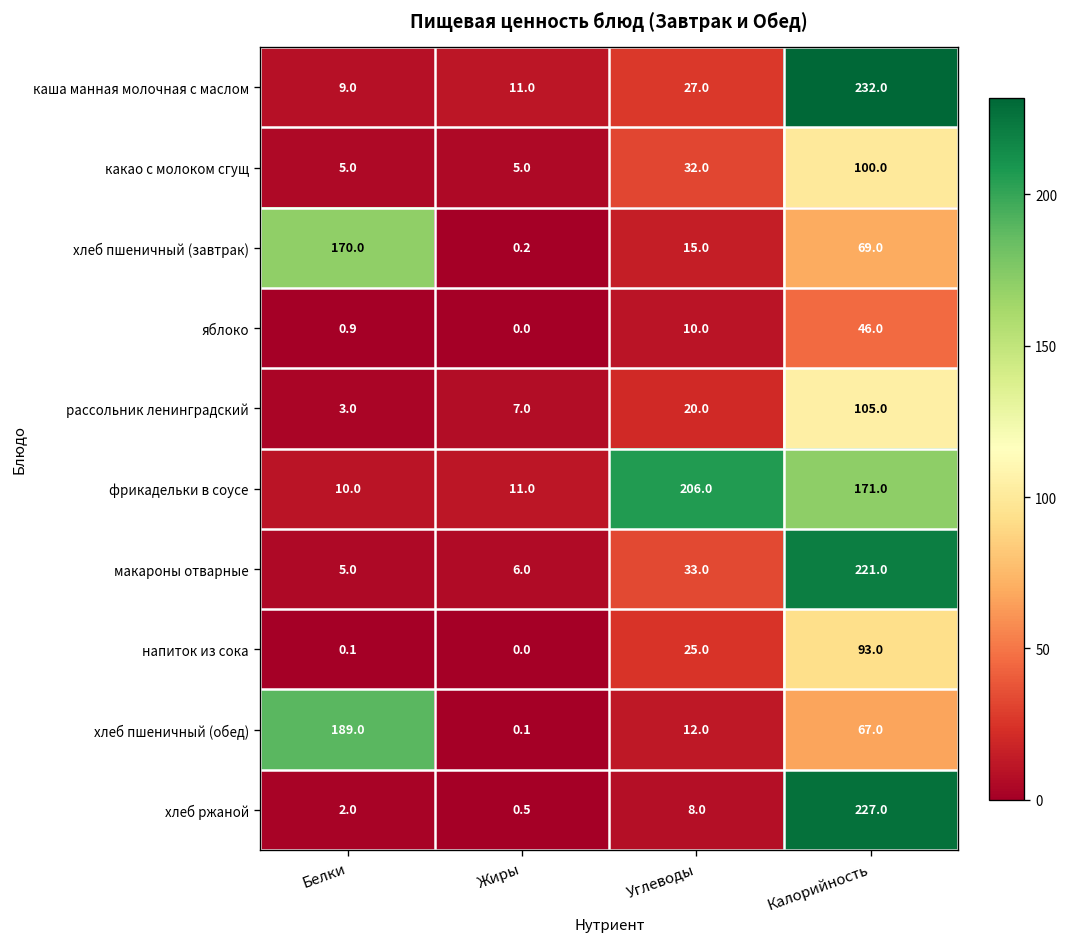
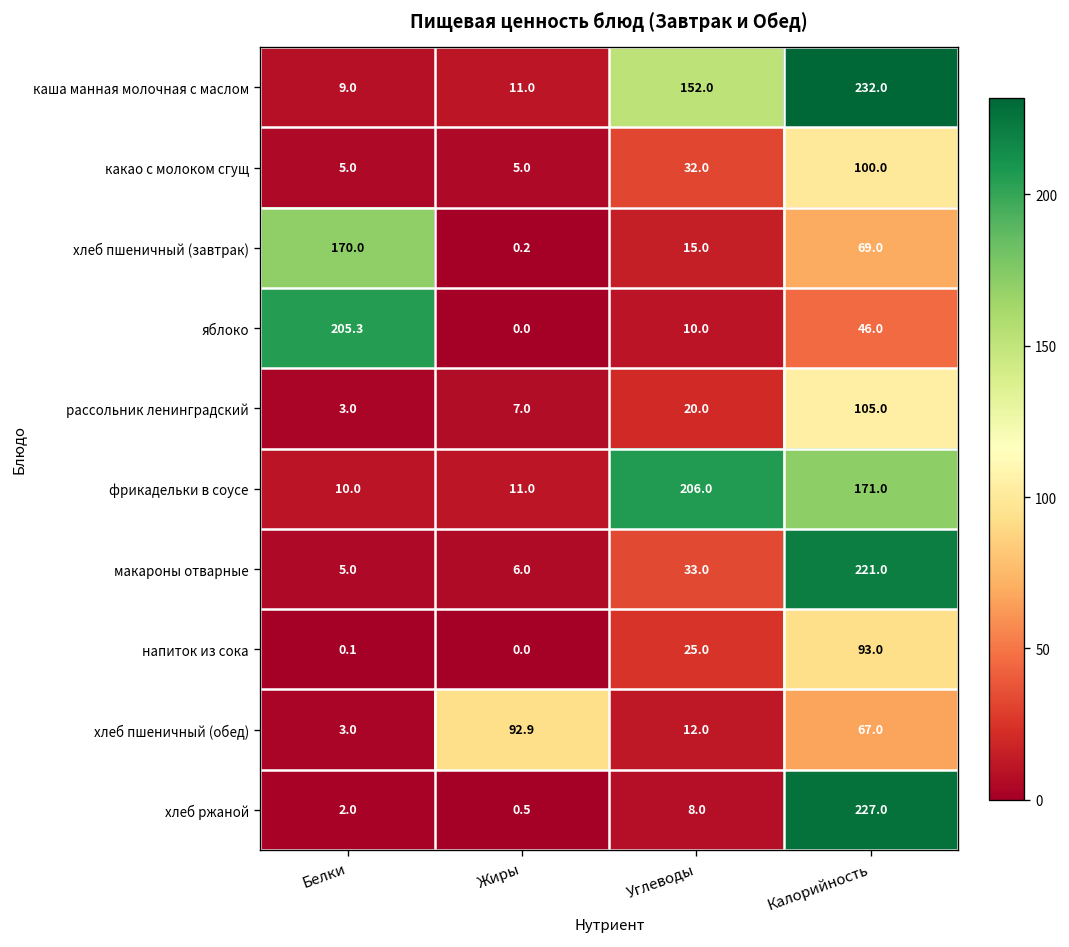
  {
    "каша манная молочная с маслом": {
      "Белки": 9.0,
      "Жиры": 11.0,
-     "Углеводы": 27.0,
+     "Углеводы": 152.0,
      "Калорийность": 232.0
    },
    "какао с молоком сгущ": {
      "Белки": 5.0,
      "Жиры": 5.0,
      "Углеводы": 32.0,
      "Калорийность": 100.0
    },
    "хлеб пшеничный (завтрак)": {
      "Белки": 170.0,
      "Жиры": 0.2,
      "Углеводы": 15.0,
      "Калорийность": 69.0
    },
    "яблоко": {
-     "Белки": 0.9,
+     "Белки": 205.3,
      "Жиры": 0.0,
      "Углеводы": 10.0,
      "Калорийность": 46.0
    },
    "рассольник ленинградский": {
      "Белки": 3.0,
      "Жиры": 7.0,
      "Углеводы": 20.0,
      "Калорийность": 105.0
    },
    "фрикадельки в соусе": {
      "Белки": 10.0,
      "Жиры": 11.0,
      "Углеводы": 206.0,
      "Калорийность": 171.0
    },
    "макароны отварные": {
      "Белки": 5.0,
      "Жиры": 6.0,
      "Углеводы": 33.0,
      "Калорийность": 221.0
    },
    "напиток из сока": {
      "Белки": 0.1,
      "Жиры": 0.0,
      "Углеводы": 25.0,
      "Калорийность": 93.0
    },
    "хлеб пшеничный (обед)": {
-     "Белки": 189.0,
-     "Жиры": 0.1,
+     "Белки": 3.0,
+     "Жиры": 92.9,
      "Углеводы": 12.0,
      "Калорийность": 67.0
    },
    "хлеб ржаной": {
      "Белки": 2.0,
      "Жиры": 0.5,
      "Углеводы": 8.0,
      "Калорийность": 227.0
    }
  }
